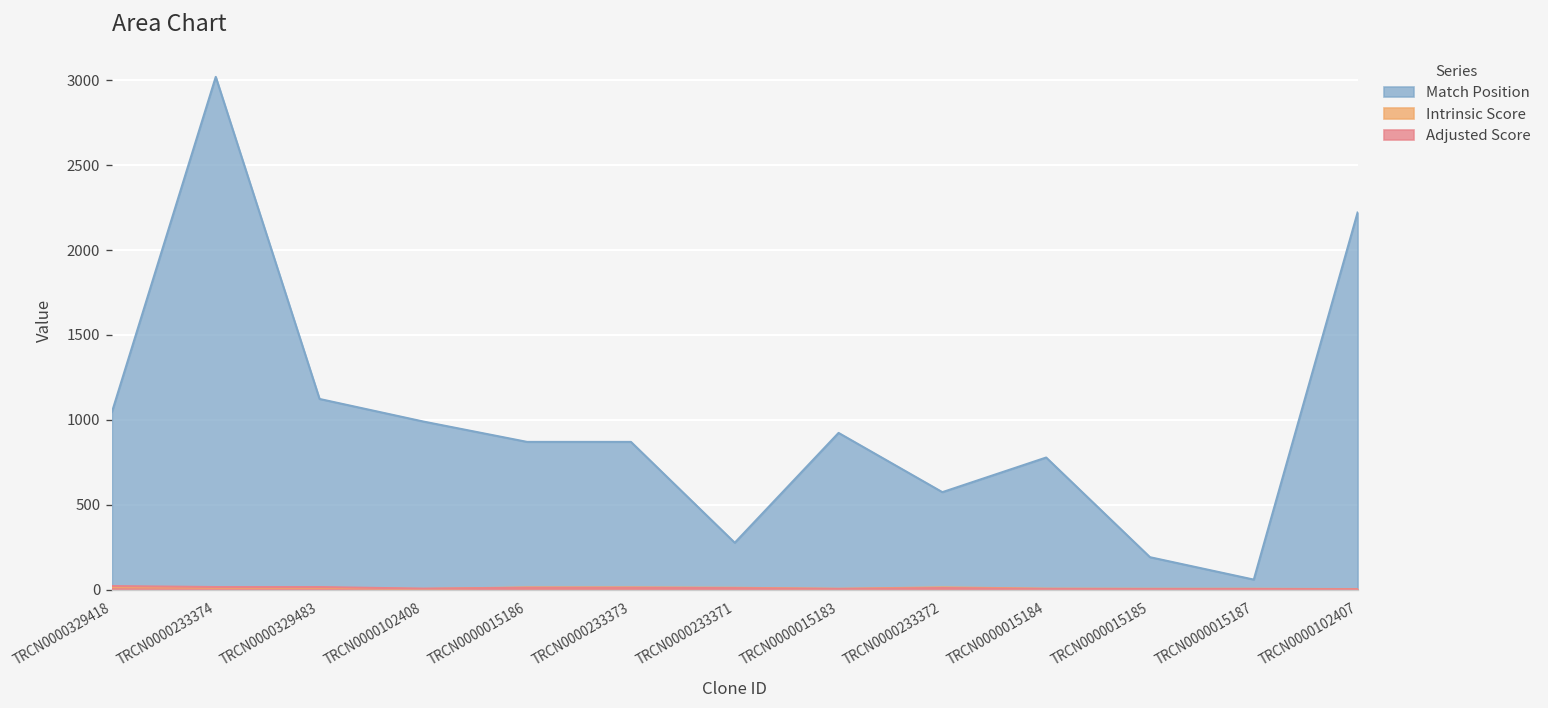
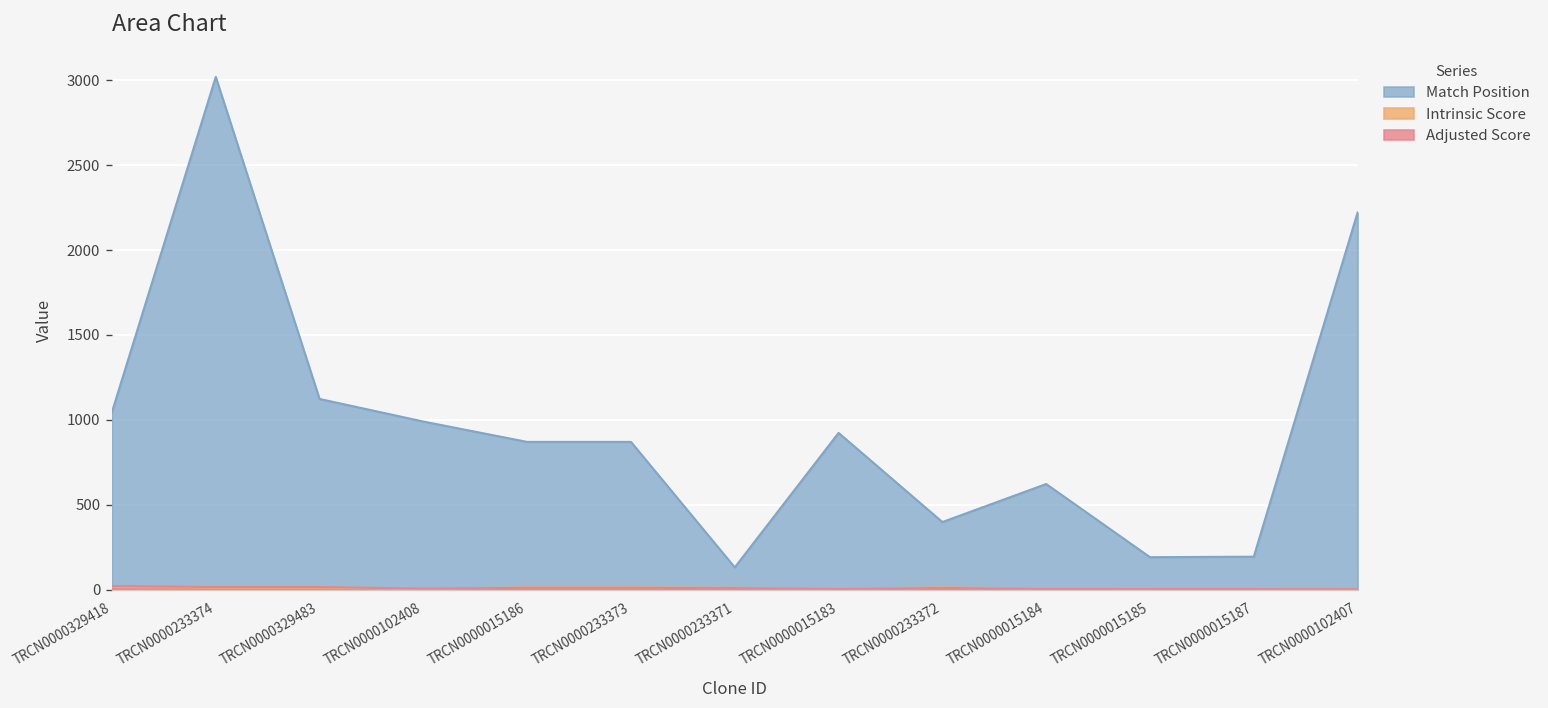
  {
    "Match Position": {
      "TRCN0000329418": 1050,
      "TRCN0000233374": 3020,
      "TRCN0000329483": 1120,
      "TRCN0000102408": 990,
      "TRCN0000015186": 870,
      "TRCN0000233373": 870,
-     "TRCN0000233371": 280,
+     "TRCN0000233371": 130,
      "TRCN0000015183": 920,
-     "TRCN0000233372": 570,
-     "TRCN0000015184": 780,
+     "TRCN0000233372": 400,
+     "TRCN0000015184": 620,
      "TRCN0000015185": 190,
-     "TRCN0000015187": 60,
+     "TRCN0000015187": 190,
      "TRCN0000102407": 2220
    }
  }
